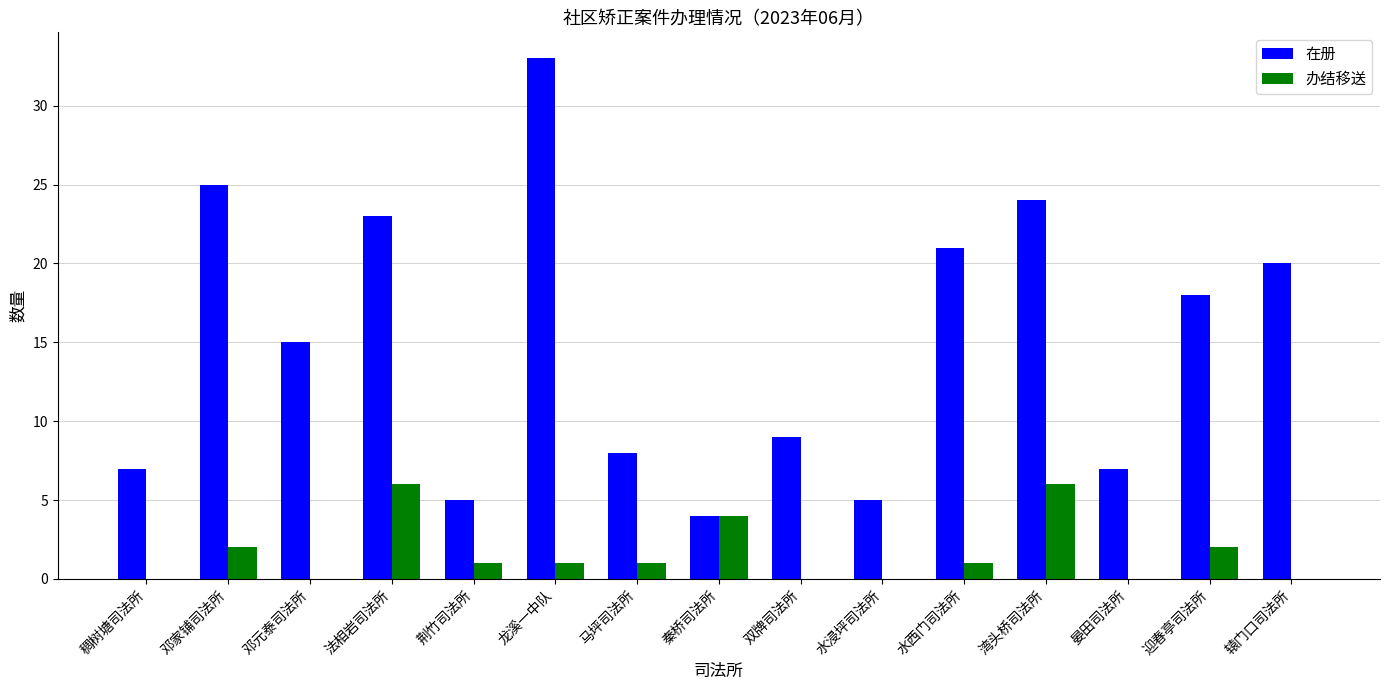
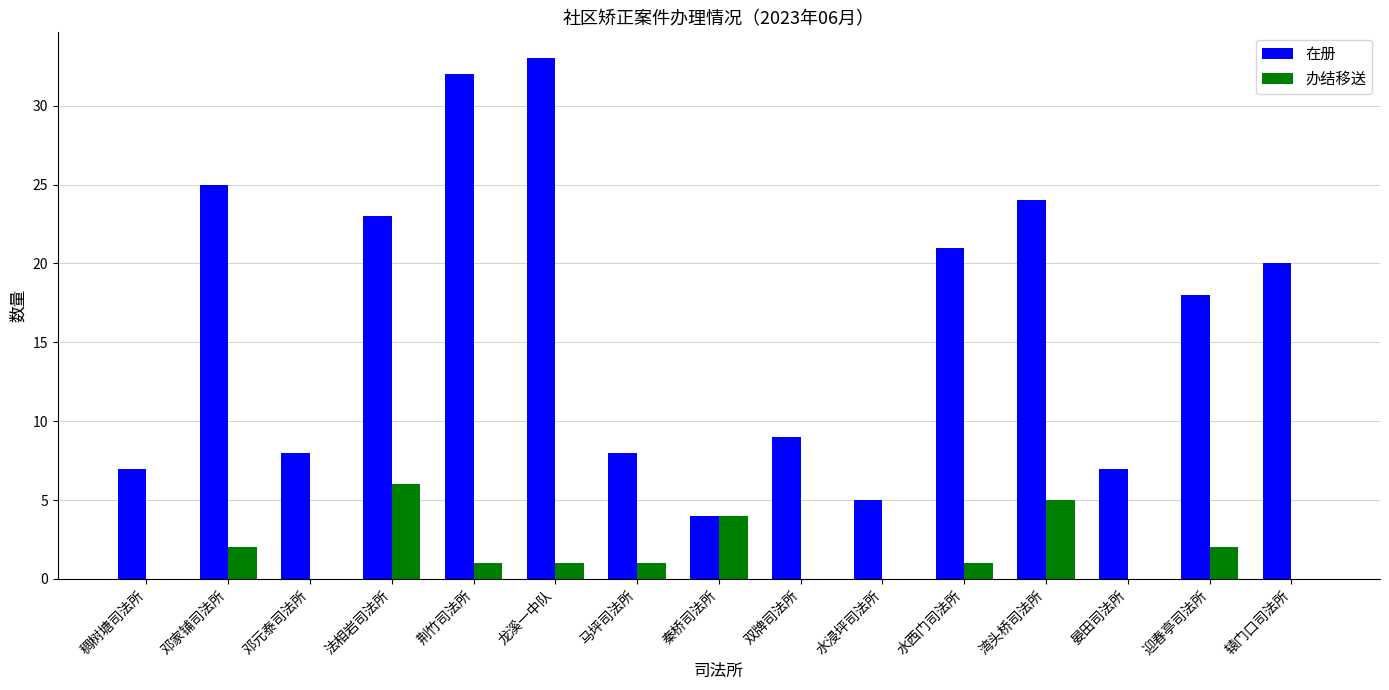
  {
    "在册": {
      "稠树塘司法所": 7,
      "邓家铺司法所": 25,
-     "邓元泰司法所": 15,
+     "邓元泰司法所": 8,
      "法相岩司法所": 23,
-     "荆竹司法所": 5,
+     "荆竹司法所": 32,
      "龙溪一中队": 33,
      "马坪司法所": 8,
      "秦桥司法所": 4,
      "双牌司法所": 9,
      "水浸坪司法所": 5,
      "水西门司法所": 21,
      "湾头桥司法所": 24,
      "晏田司法所": 7,
      "迎春亭司法所": 18,
      "辕门口司法所": 20
    },
    "办结移送": {
      "稠树塘司法所": 0,
      "邓家铺司法所": 2,
      "邓元泰司法所": 0,
      "法相岩司法所": 6,
      "荆竹司法所": 1,
      "龙溪一中队": 1,
      "马坪司法所": 1,
      "秦桥司法所": 4,
      "双牌司法所": 0,
      "水浸坪司法所": 0,
      "水西门司法所": 1,
-     "湾头桥司法所": 6,
+     "湾头桥司法所": 5,
      "晏田司法所": 0,
      "迎春亭司法所": 2,
      "辕门口司法所": 0
    }
  }
